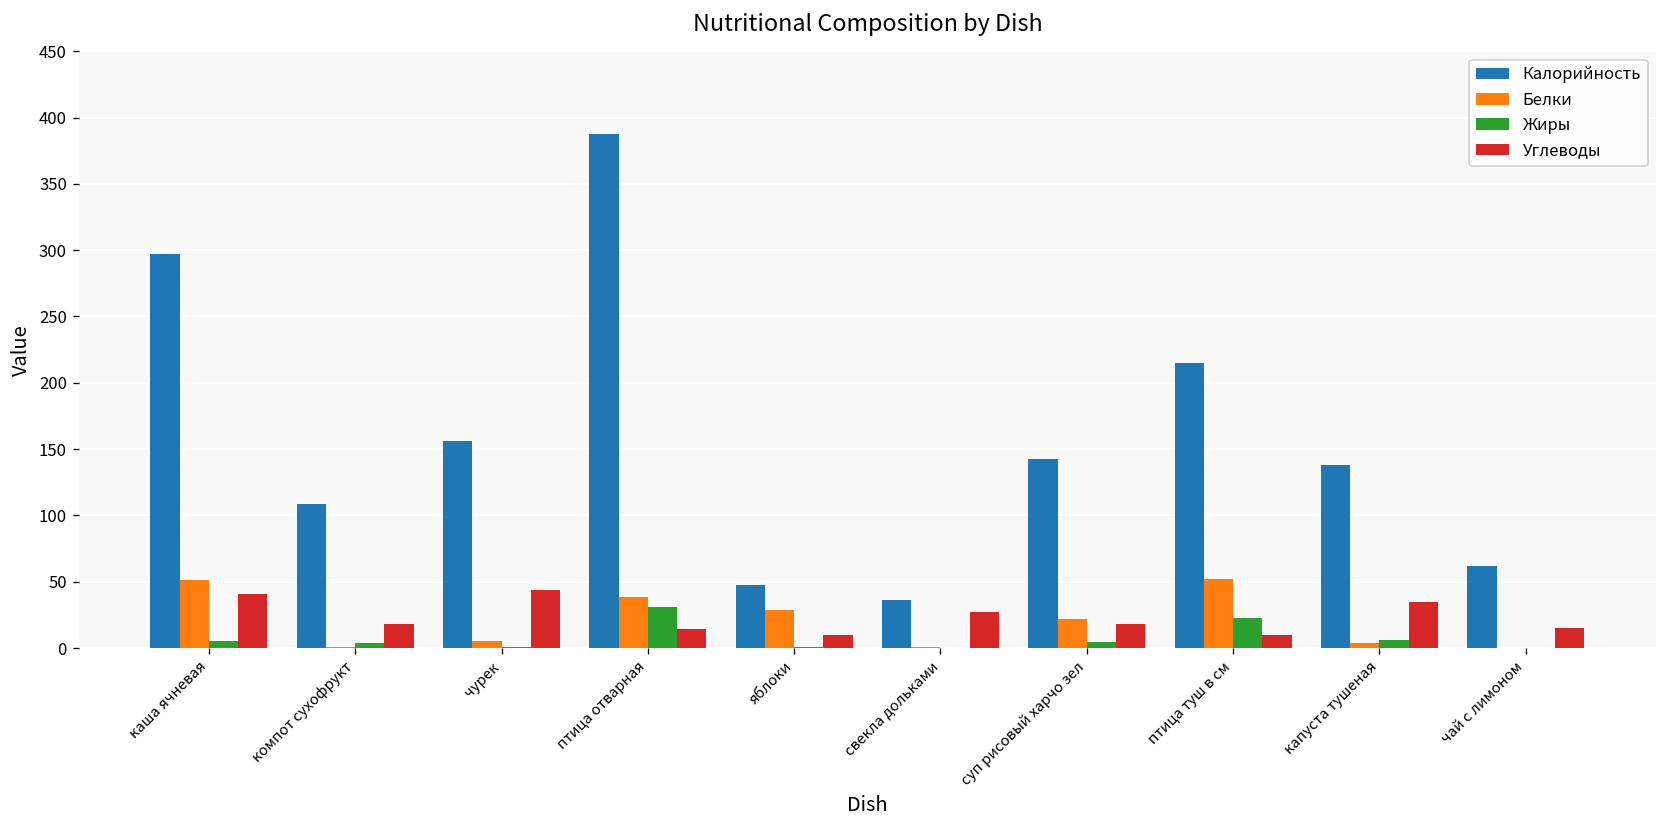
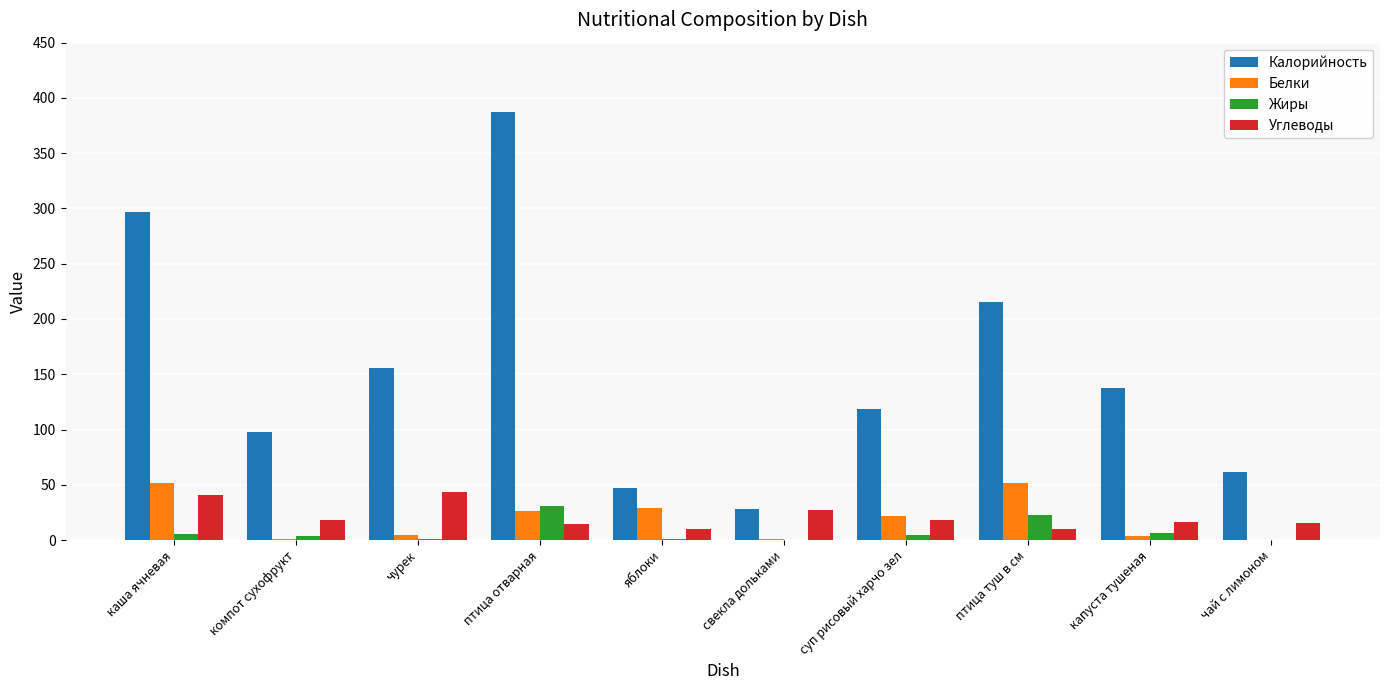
  {
    "Калорийность": {
      "каша ячневая": 297,
-     "компот сухофрукт": 109,
+     "компот сухофрукт": 98,
      "чурек": 156,
      "птица отварная": 387,
      "яблоки": 47,
-     "свекла дольками": 36,
-     "суп рисовый харчо зел": 143,
+     "свекла дольками": 28,
+     "суп рисовый харчо зел": 118,
      "птица туш в см": 215,
      "капуста тушеная": 138,
      "чай с лимоном": 62
    },
    "Белки": {
      "каша ячневая": 51,
      "чурек": 5,
-     "птица отварная": 38,
+     "птица отварная": 26,
      "яблоки": 29,
      "суп рисовый харчо зел": 22,
      "птица туш в см": 52,
      "капуста тушеная": 4,
      "чай с лимоном": 0
    },
    "Жиры": {
      "каша ячневая": 5,
      "компот сухофрукт": 4,
      "птица отварная": 31,
      "свекла дольками": 0,
      "суп рисовый харчо зел": 5,
      "птица туш в см": 23,
      "капуста тушеная": 6,
      "чай с лимоном": 0
    },
    "Углеводы": {
      "каша ячневая": 41,
      "компот сухофрукт": 18,
      "чурек": 44,
      "птица отварная": 14,
      "яблоки": 10,
      "свекла дольками": 27,
      "суп рисовый харчо зел": 18,
      "птица туш в см": 10,
-     "капуста тушеная": 35,
+     "капуста тушеная": 16,
      "чай с лимоном": 15
    }
  }
